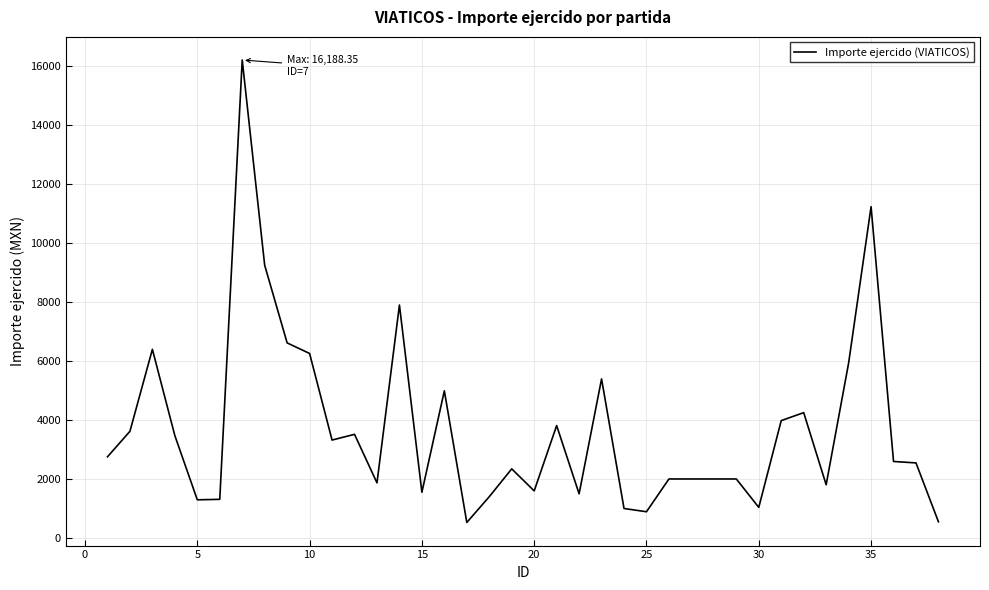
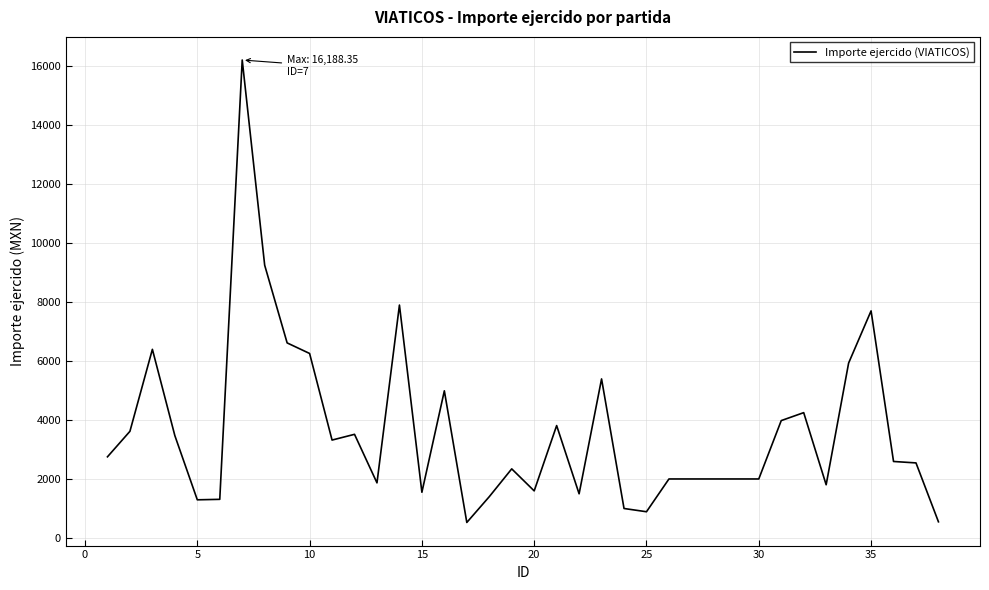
  {
    "5": 1300,
    "10": 6300,
    "15": 1600,
    "20": 1600,
    "25": 900,
-   "30": 1000,
-   "35": 11200
+   "30": 2000,
+   "35": 7700
  }
